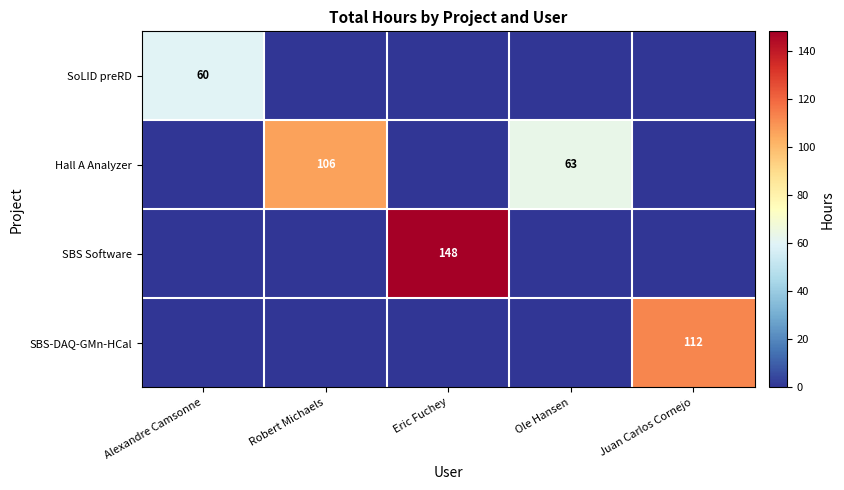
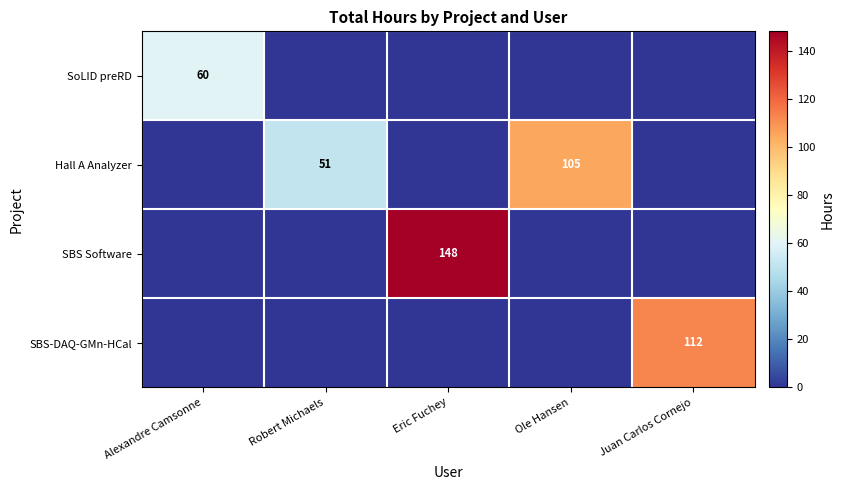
  {
    "SoLID preRD": {
      "Alexandre Camsonne": 60
    },
    "Hall A Analyzer": {
-     "Robert Michaels": 106,
-     "Ole Hansen": 63
+     "Robert Michaels": 51,
+     "Ole Hansen": 105
    },
    "SBS Software": {
      "Eric Fuchey": 148
    },
    "SBS-DAQ-GMn-HCal": {
      "Juan Carlos Cornejo": 112
    }
  }
